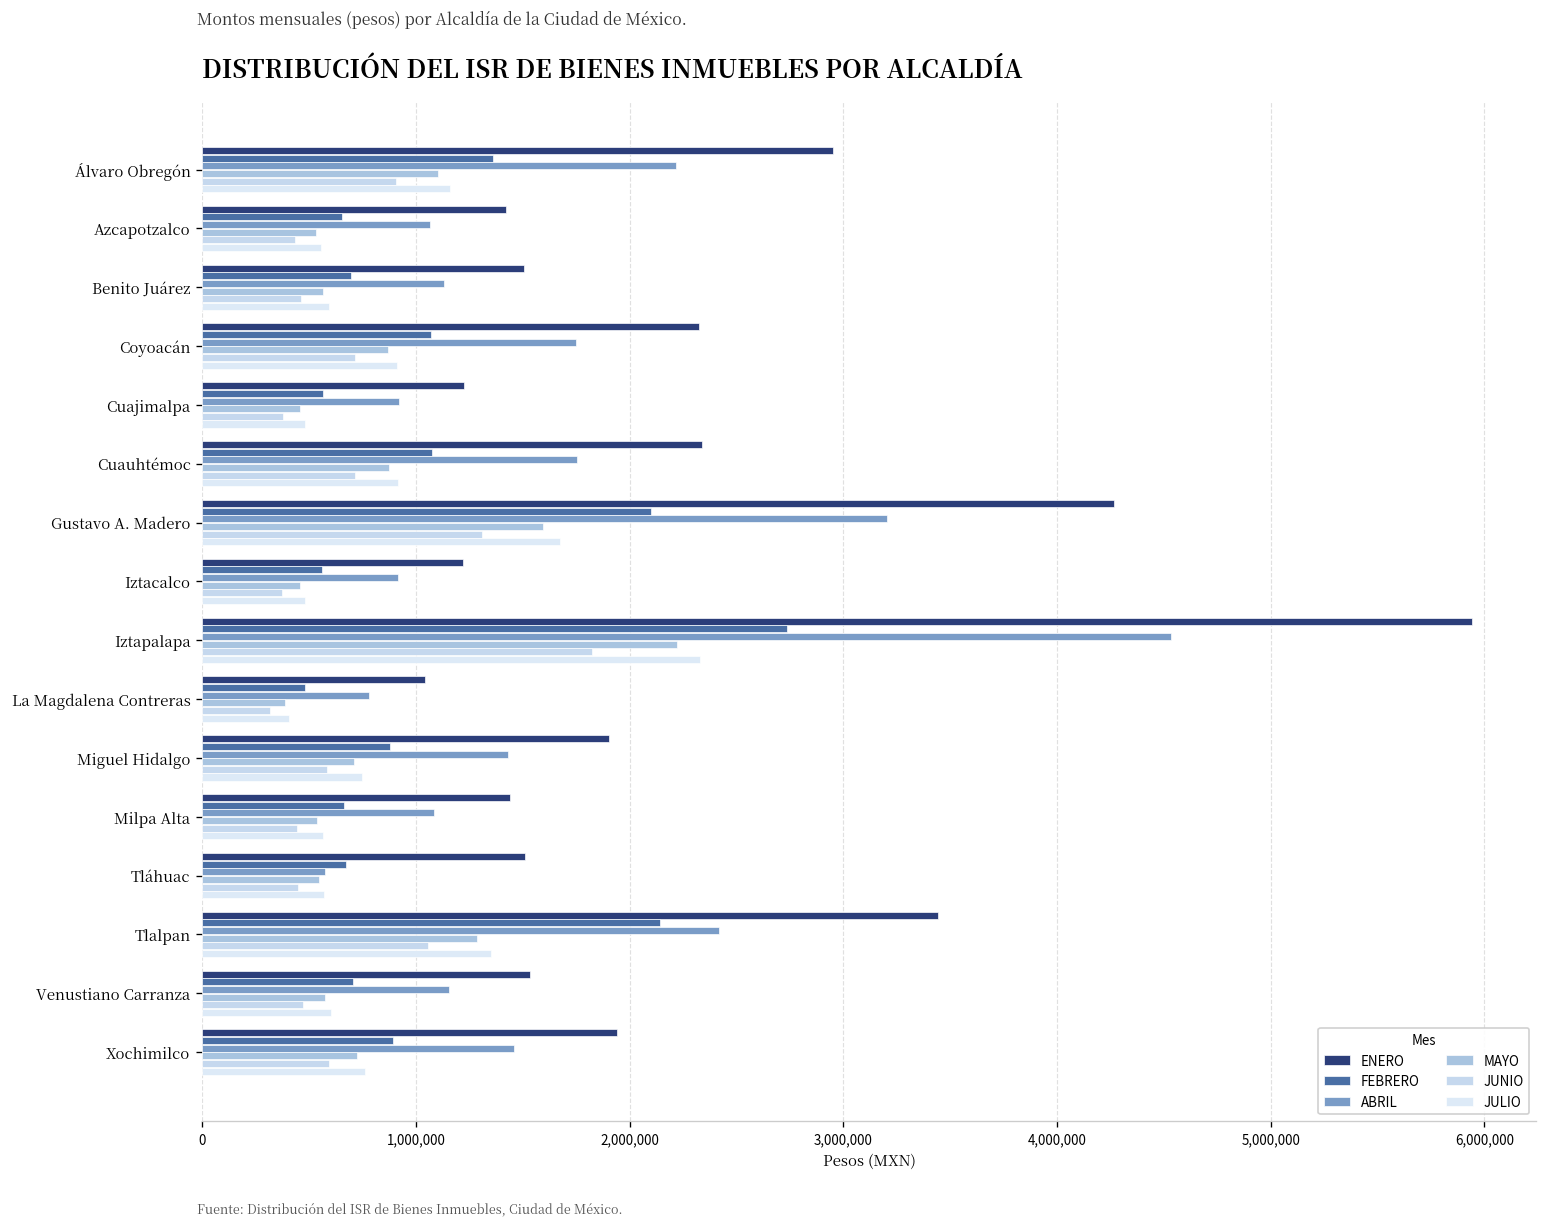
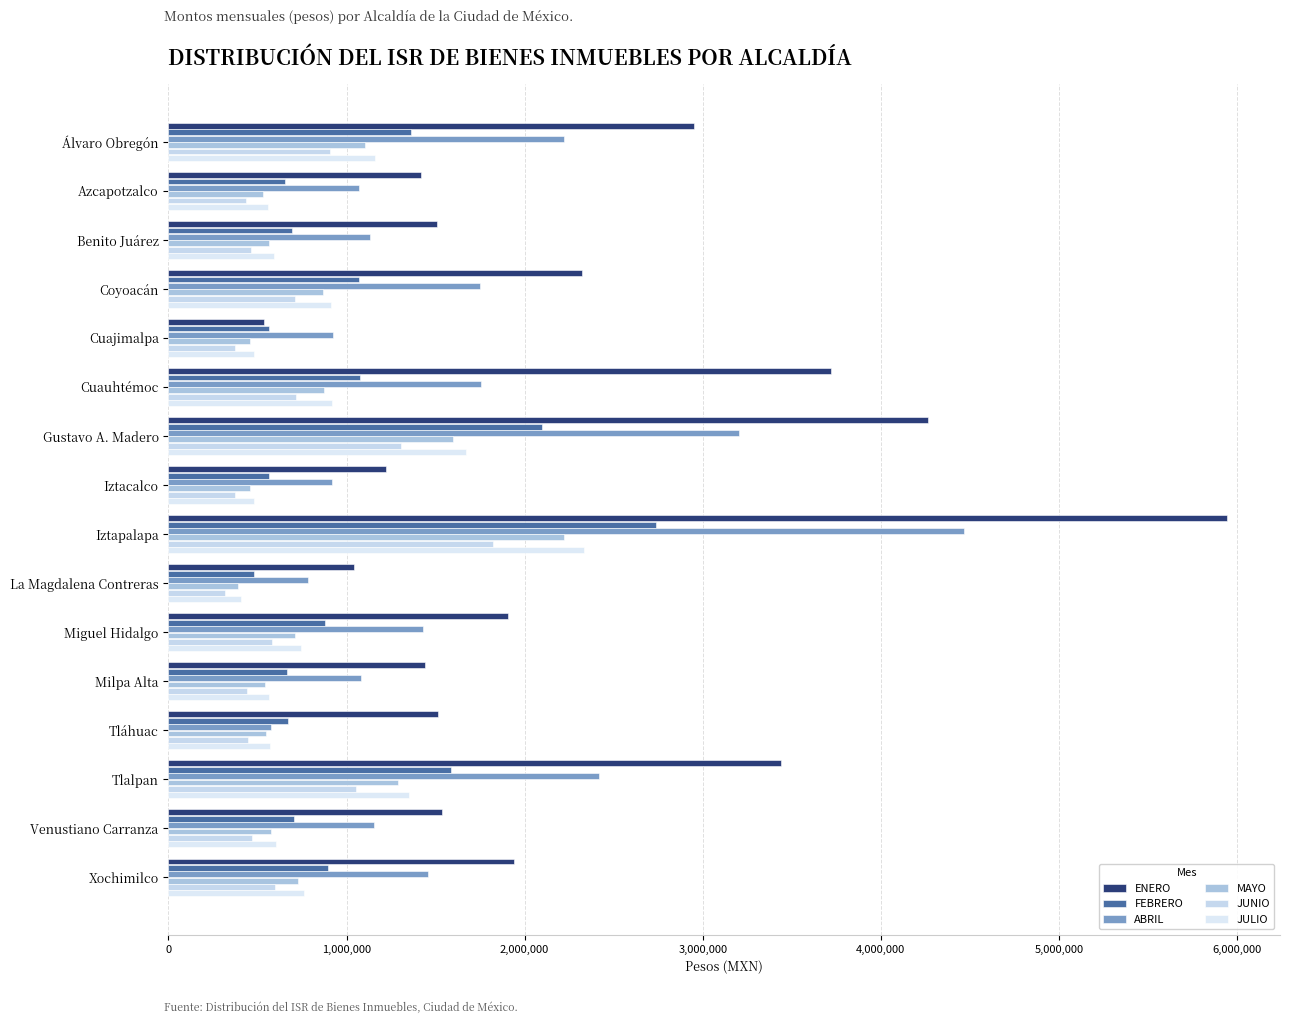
  {
    "ENERO": {
      "Álvaro Obregón": "2,950,000",
      "Azcapotzalco": "1,420,000",
      "Benito Juárez": "1,510,000",
      "Coyoacán": "2,320,000",
-     "Cuajimalpa": "1,230,000",
-     "Cuauhtémoc": "2,340,000",
+     "Cuajimalpa": "530,000",
+     "Cuauhtémoc": "3,720,000",
      "Gustavo A. Madero": "4,270,000",
      "Iztacalco": "1,220,000",
      "Iztapalapa": "5,940,000",
      "La Magdalena Contreras": "1,040,000",
      "Miguel Hidalgo": "1,900,000",
      "Milpa Alta": "1,440,000",
      "Tláhuac": "1,510,000",
      "Tlalpan": "3,440,000",
      "Venustiano Carranza": "1,530,000",
      "Xochimilco": "1,940,000"
    },
    "FEBRERO": {
      "Álvaro Obregón": "1,360,000",
      "Azcapotzalco": "650,000",
      "Benito Juárez": "690,000",
      "Coyoacán": "1,070,000",
      "Cuajimalpa": "560,000",
      "Cuauhtémoc": "1,080,000",
      "Gustavo A. Madero": "2,100,000",
      "Iztacalco": "560,000",
      "Iztapalapa": "2,740,000",
      "La Magdalena Contreras": "480,000",
      "Miguel Hidalgo": "880,000",
      "Milpa Alta": "660,000",
      "Tláhuac": "670,000",
-     "Tlalpan": "2,140,000",
+     "Tlalpan": "1,590,000",
      "Venustiano Carranza": "710,000",
      "Xochimilco": "890,000"
    },
    "ABRIL": {
      "Álvaro Obregón": "2,220,000",
      "Azcapotzalco": "1,070,000",
      "Benito Juárez": "1,130,000",
      "Coyoacán": "1,750,000",
      "Cuajimalpa": "920,000",
      "Cuauhtémoc": "1,760,000",
      "Gustavo A. Madero": "3,210,000",
      "Iztacalco": "920,000",
-     "Iztapalapa": "4,530,000",
+     "Iztapalapa": "4,470,000",
      "La Magdalena Contreras": "780,000",
      "Miguel Hidalgo": "1,430,000",
      "Milpa Alta": "1,080,000",
      "Tláhuac": "570,000",
      "Tlalpan": "2,420,000",
      "Venustiano Carranza": "1,150,000",
      "Xochimilco": "1,460,000"
    }
  }
